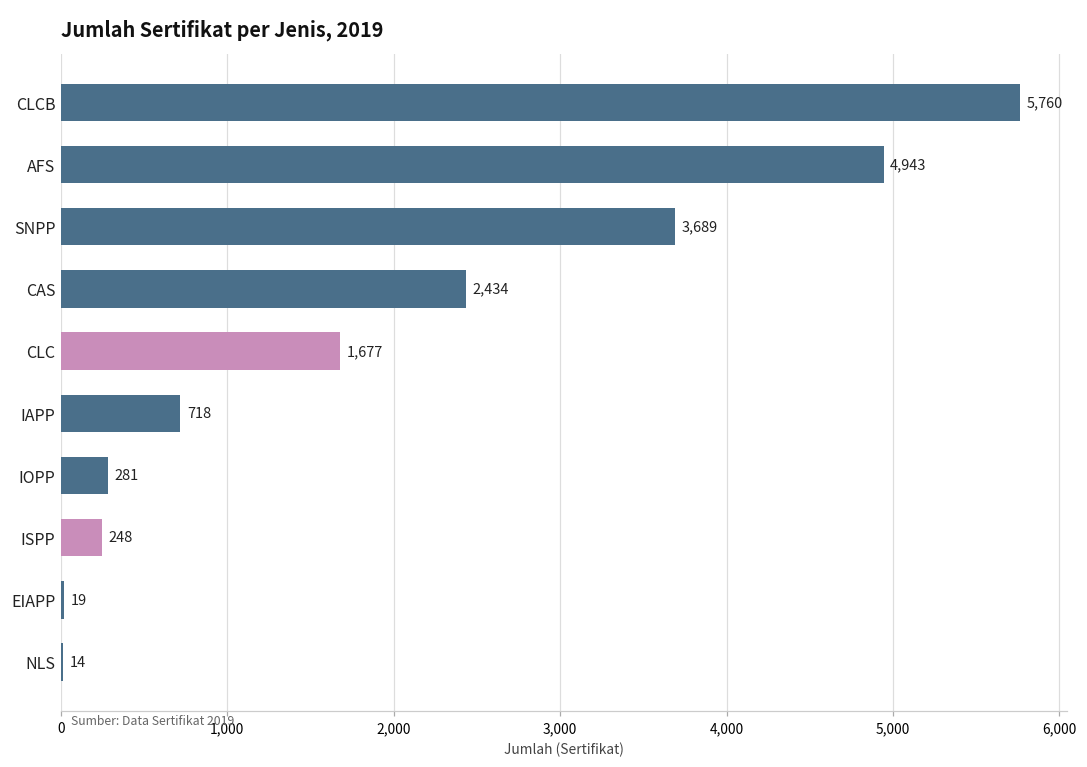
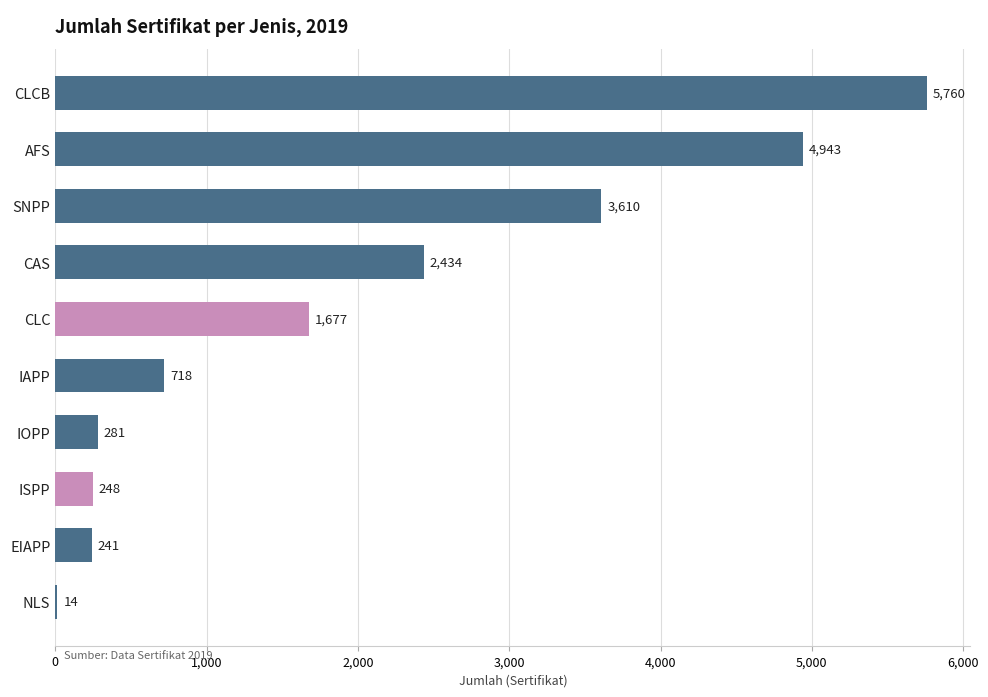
  {
    "CLCB": "5,760",
    "AFS": "4,943",
-   "SNPP": "3,689",
+   "SNPP": "3,610",
    "CAS": "2,434",
    "CLC": "1,677",
    "IAPP": "718",
    "IOPP": "281",
    "ISPP": "248",
-   "EIAPP": "19",
+   "EIAPP": "241",
    "NLS": "14"
  }
